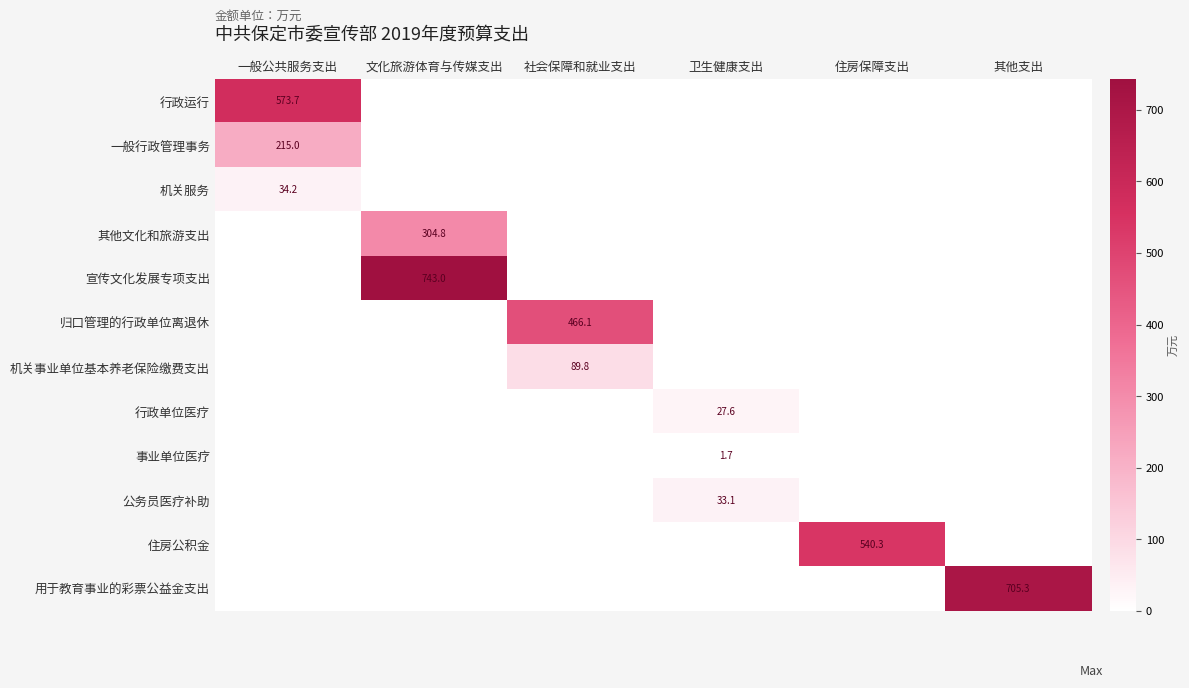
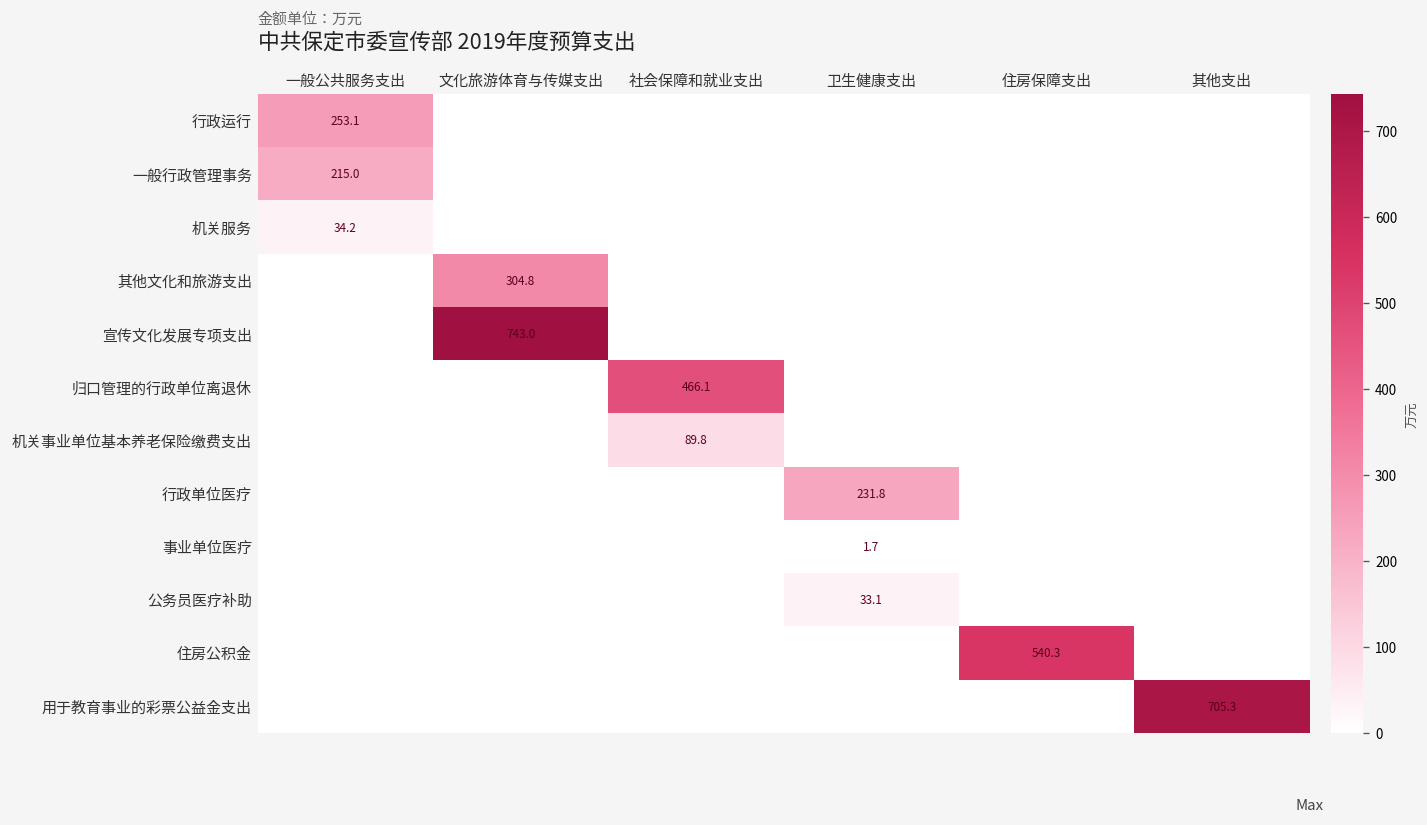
  {
    "行政运行": {
-     "一般公共服务支出": 573.7
+     "一般公共服务支出": 253.1
    },
    "一般行政管理事务": {
      "一般公共服务支出": 215.0
    },
    "机关服务": {
      "一般公共服务支出": 34.2
    },
    "其他文化和旅游支出": {
      "文化旅游体育与传媒支出": 304.8
    },
    "宣传文化发展专项支出": {
      "文化旅游体育与传媒支出": 743.0
    },
    "归口管理的行政单位离退休": {
      "社会保障和就业支出": 466.1
    },
    "机关事业单位基本养老保险缴费支出": {
      "社会保障和就业支出": 89.8
    },
    "行政单位医疗": {
-     "卫生健康支出": 27.6
+     "卫生健康支出": 231.8
    },
    "事业单位医疗": {
      "卫生健康支出": 1.7
    },
    "公务员医疗补助": {
      "卫生健康支出": 33.1
    },
    "住房公积金": {
      "住房保障支出": 540.3
    },
    "用于教育事业的彩票公益金支出": {
      "其他支出": 705.3
    }
  }
